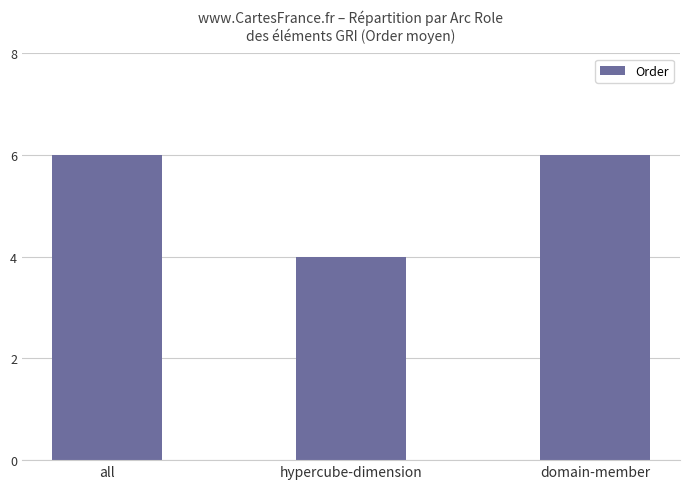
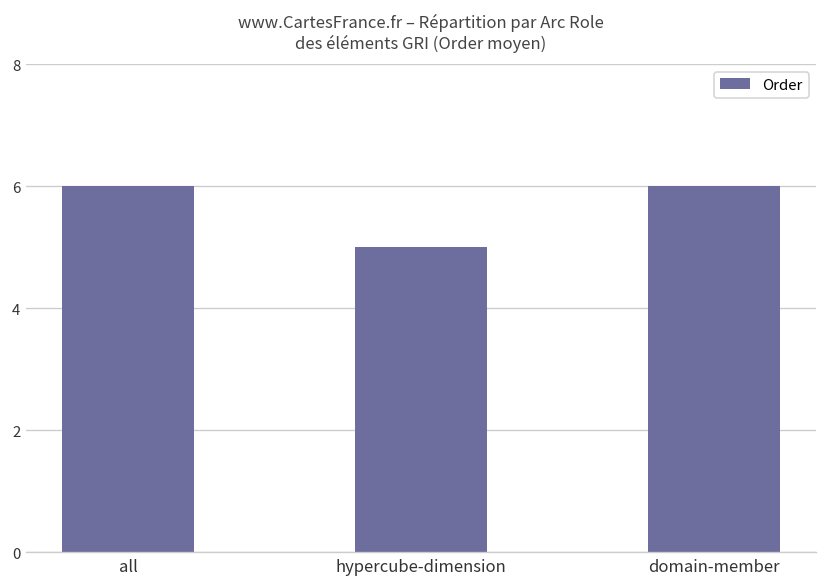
  {
    "all": 6,
-   "hypercube-dimension": 4,
+   "hypercube-dimension": 5,
    "domain-member": 6
  }
